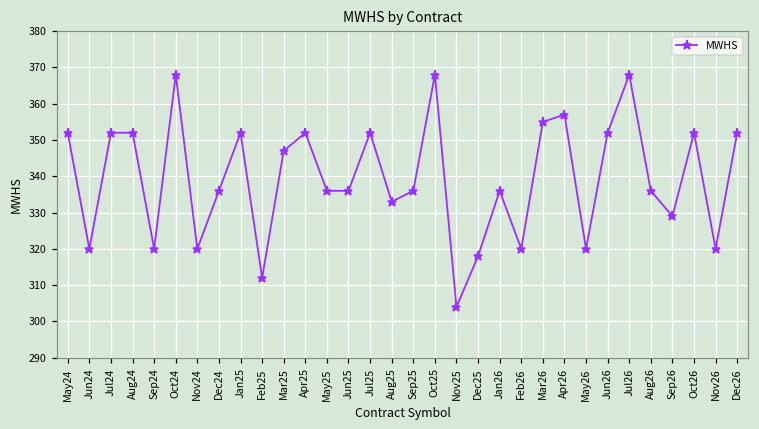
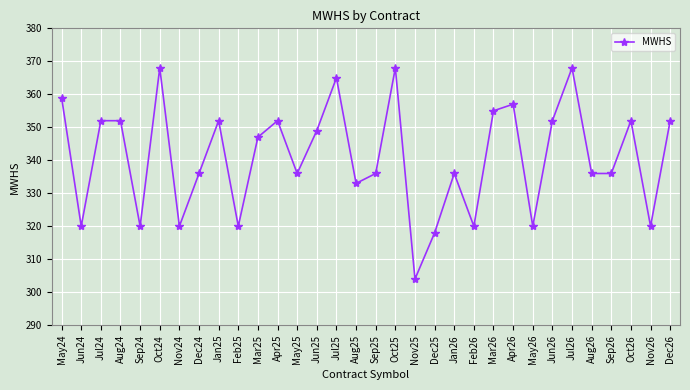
  {
-   "May24": 352,
+   "May24": 359,
    "Jun24": 320,
    "Jul24": 352,
    "Aug24": 352,
    "Sep24": 320,
    "Oct24": 368,
    "Nov24": 320,
    "Dec24": 336,
    "Jan25": 352,
-   "Feb25": 312,
+   "Feb25": 320,
    "Mar25": 347,
    "Apr25": 352,
    "May25": 336,
-   "Jun25": 336,
-   "Jul25": 352,
+   "Jun25": 349,
+   "Jul25": 365,
    "Aug25": 333,
    "Sep25": 336,
    "Oct25": 368,
    "Nov25": 304,
    "Dec25": 318,
    "Jan26": 336,
    "Feb26": 320,
    "Mar26": 355,
    "Apr26": 357,
    "May26": 320,
    "Jun26": 352,
    "Jul26": 368,
    "Aug26": 336,
-   "Sep26": 329,
+   "Sep26": 336,
    "Oct26": 352,
    "Nov26": 320,
    "Dec26": 352
  }
